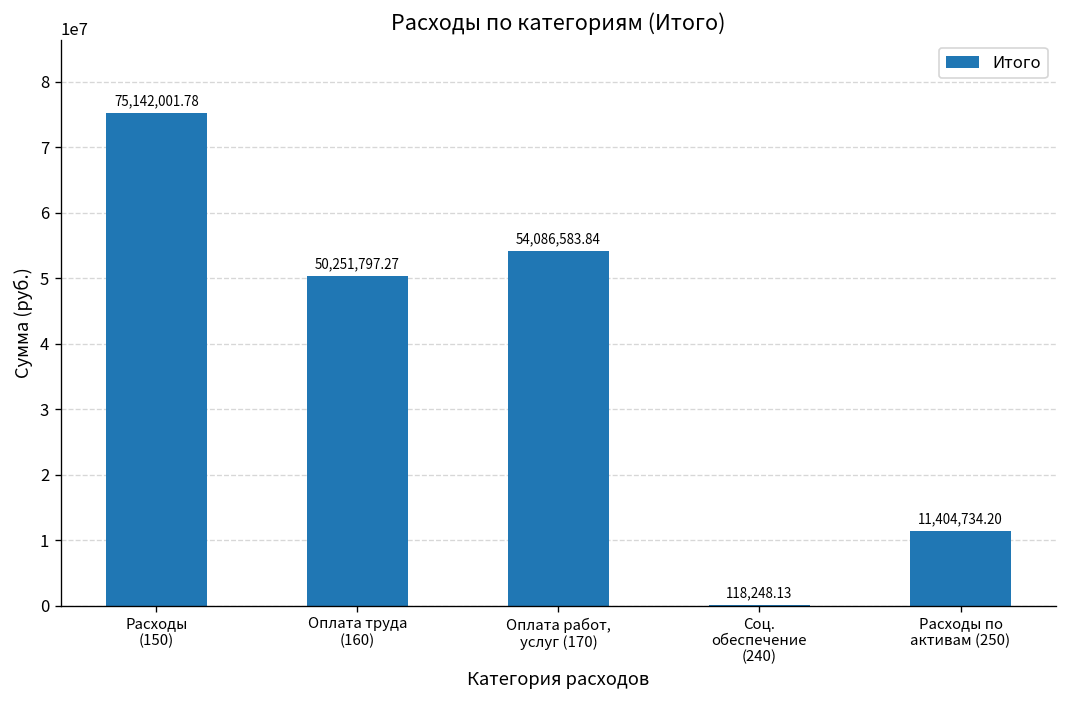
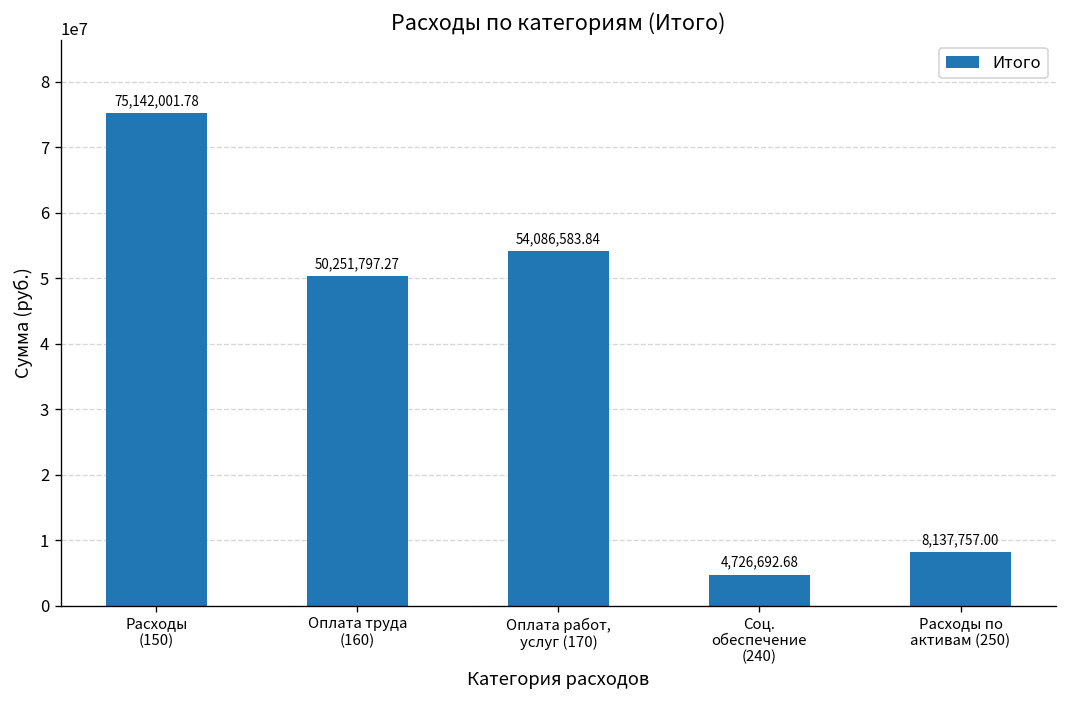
  {
    "Расходы (150)": "75,142,001.78",
    "Оплата труда (160)": "50,251,797.27",
    "Оплата работ, услуг (170)": "54,086,583.84",
-   "Соц. обеспечение (240)": "118,248.13",
-   "Расходы по активам (250)": "11,404,734.20"
+   "Соц. обеспечение (240)": "4,726,692.68",
+   "Расходы по активам (250)": "8,137,757.00"
  }
